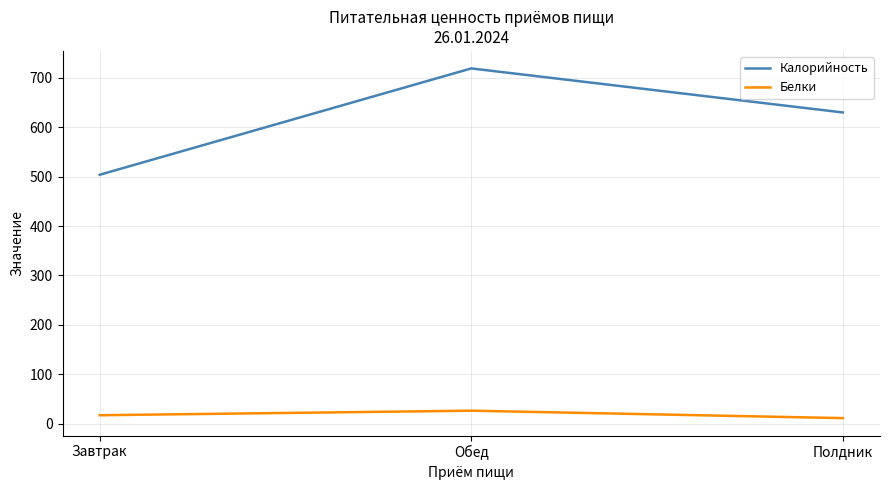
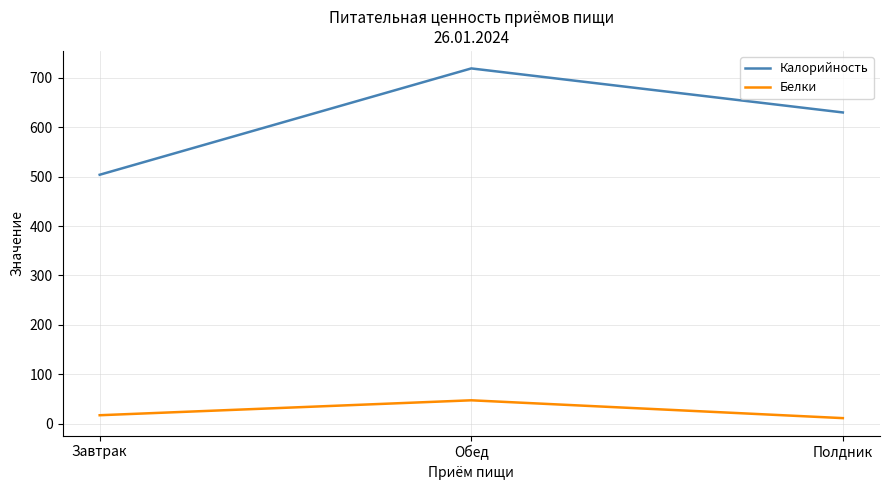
  {
    "Калорийность": {
      "Завтрак": 500,
      "Обед": 720,
      "Полдник": 630
    },
    "Белки": {
      "Завтрак": 20,
-     "Обед": 30,
+     "Обед": 50,
      "Полдник": 10
    }
  }
